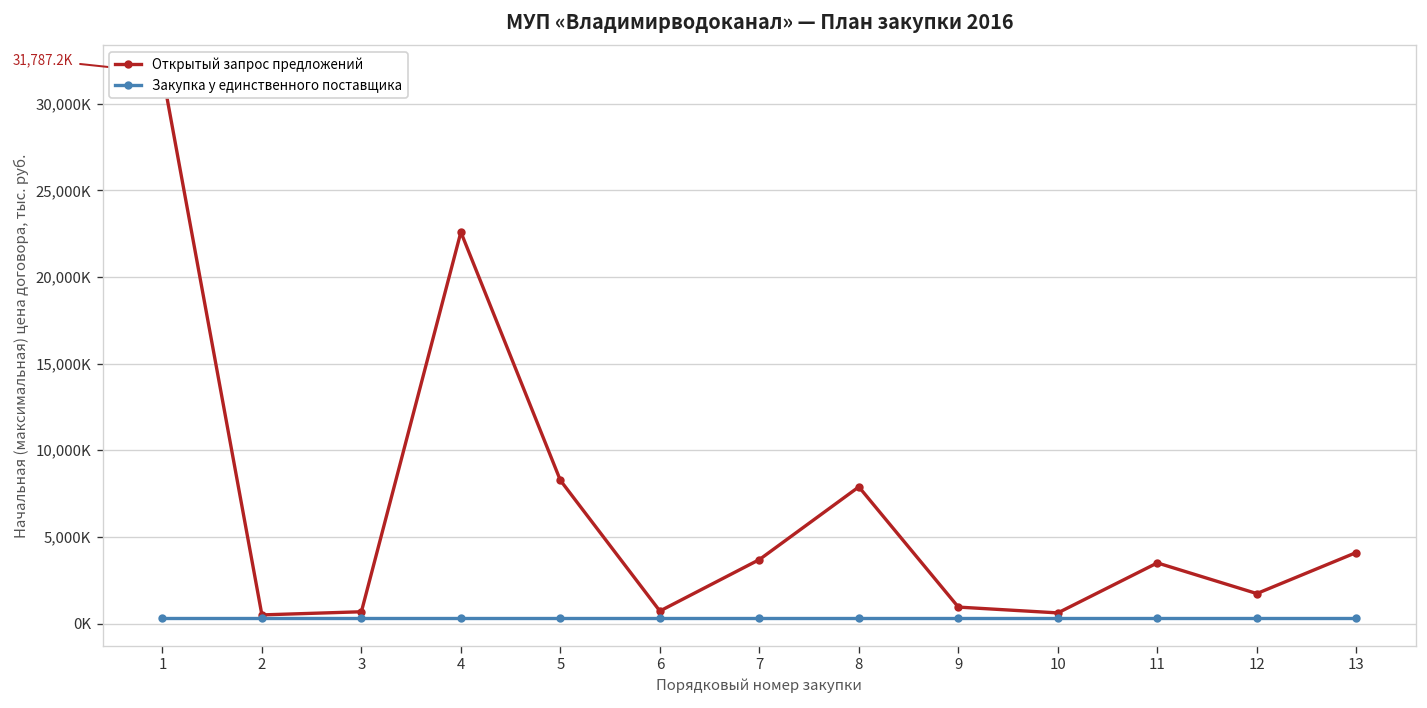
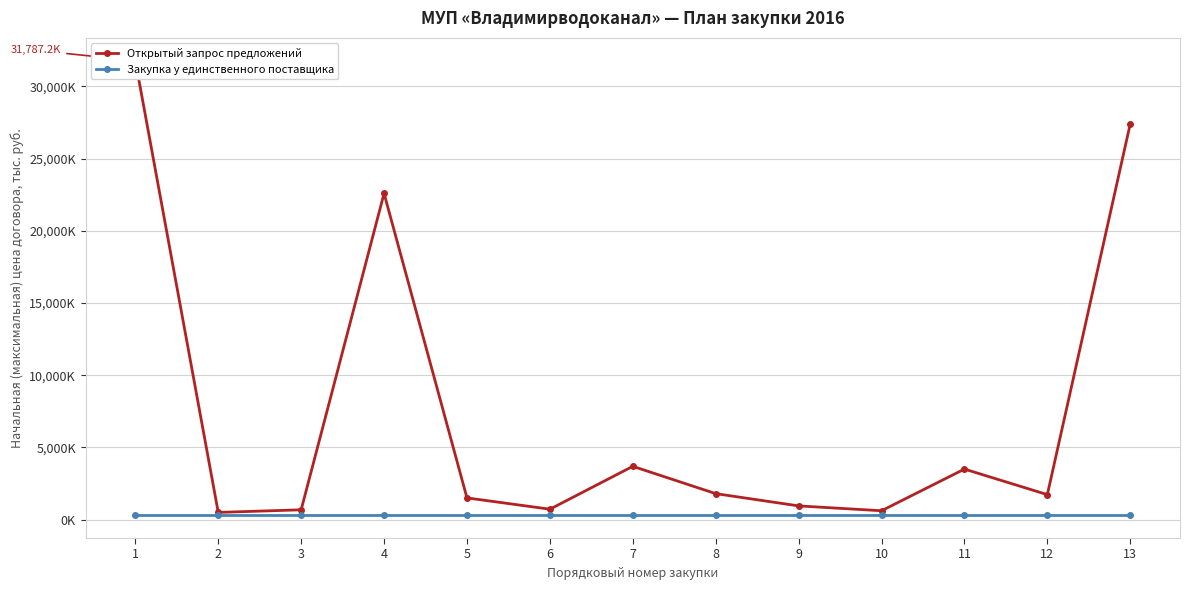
  {
    "Открытый запрос предложений": {
      "2": "500,000",
      "3": "700,000",
      "4": "22,600,000",
-     "5": "8,300,000",
+     "5": "1,500,000",
      "6": "700,000",
      "7": "3,700,000",
-     "8": "7,900,000",
+     "8": "1,800,000",
      "9": "1,000,000",
      "10": "600,000",
      "11": "3,500,000",
      "12": "1,700,000",
-     "13": "4,100,000"
+     "13": "27,400,000"
    },
    "Закупка у единственного поставщика": {
      "1": "300,000",
      "2": "300,000",
      "3": "300,000",
      "4": "300,000",
      "5": "300,000",
      "6": "300,000",
      "7": "300,000",
      "8": "300,000",
      "9": "300,000",
      "10": "300,000",
      "11": "300,000",
      "12": "300,000",
      "13": "300,000"
    }
  }
